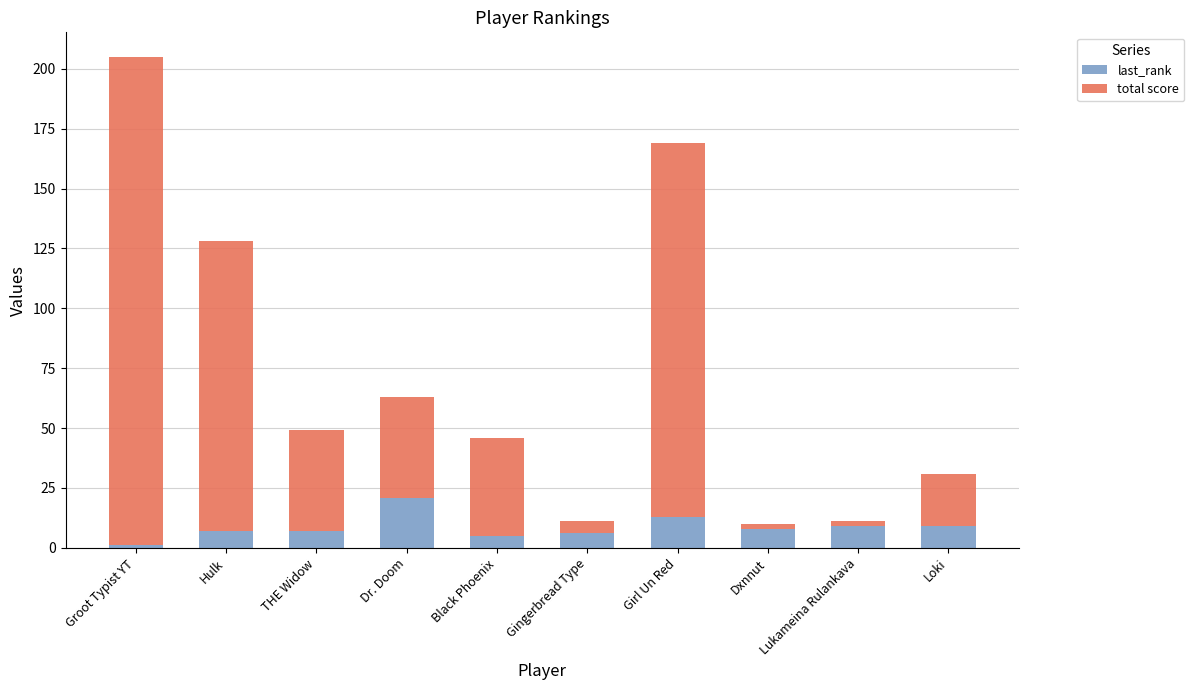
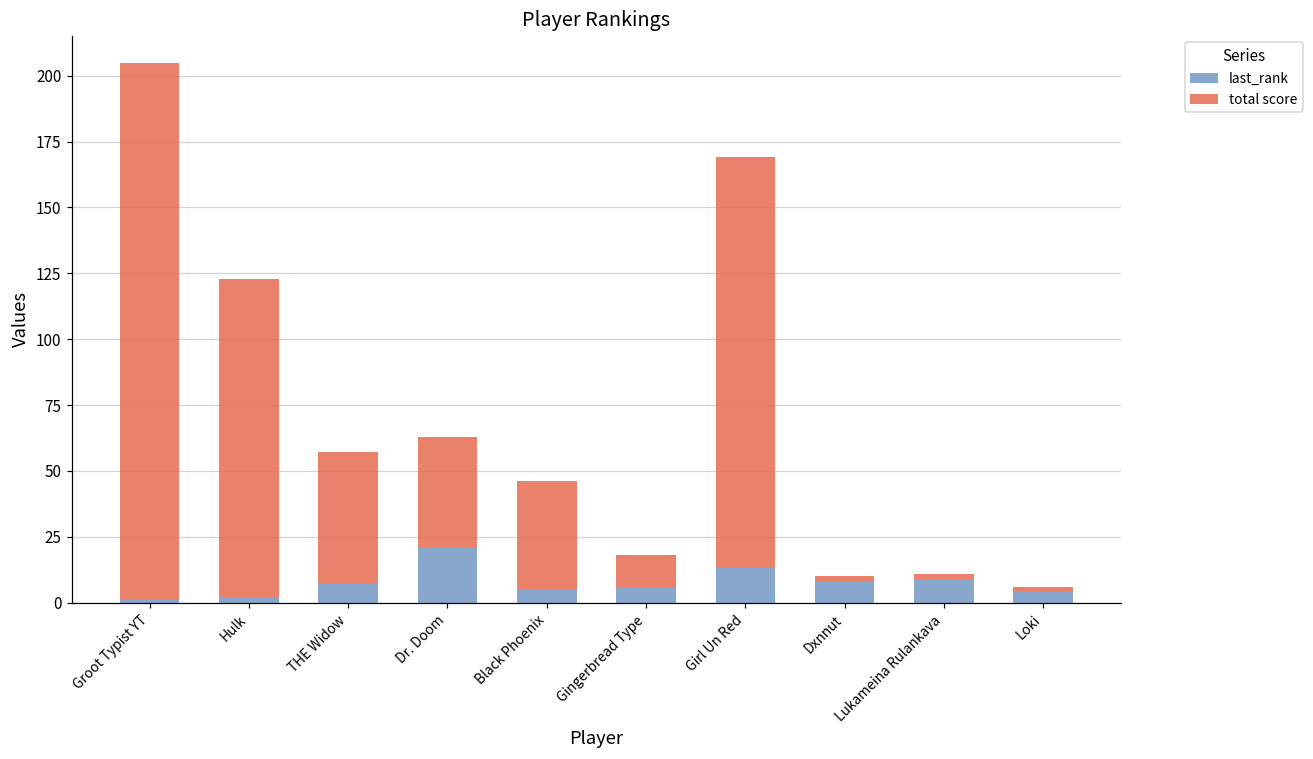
  {
    "last_rank": {
-     "Hulk": 7,
+     "Hulk": 2,
      "THE Widow": 7,
      "Dr. Doom": 21,
      "Black Phoenix": 5,
      "Gingerbread Type": 6,
      "Girl Un Red": 13,
      "Dxnnut": 8,
      "Lukameina Rulankava": 9,
-     "Loki": 9
+     "Loki": 4
    },
    "total score": {
      "Groot Typist YT": 204,
      "Hulk": 121,
-     "THE Widow": 42,
+     "THE Widow": 50,
      "Dr. Doom": 42,
      "Black Phoenix": 41,
-     "Gingerbread Type": 5,
+     "Gingerbread Type": 12,
      "Girl Un Red": 156,
      "Dxnnut": 2,
      "Lukameina Rulankava": 2,
-     "Loki": 22
+     "Loki": 2
    }
  }
